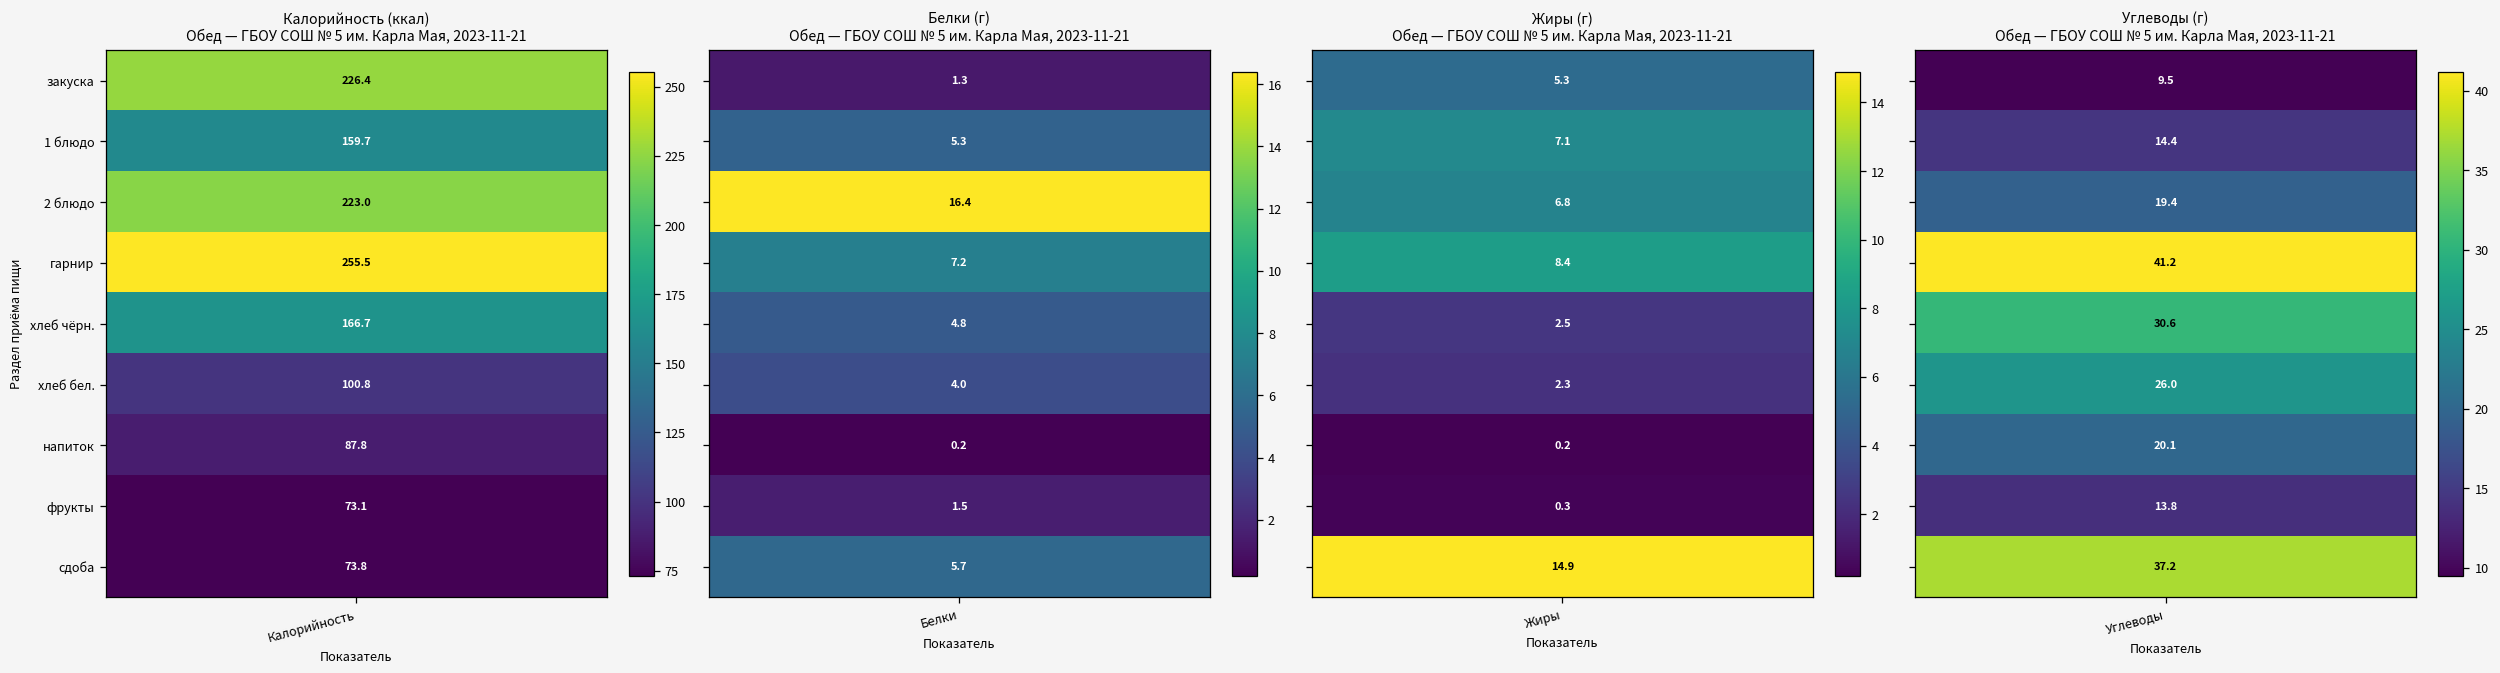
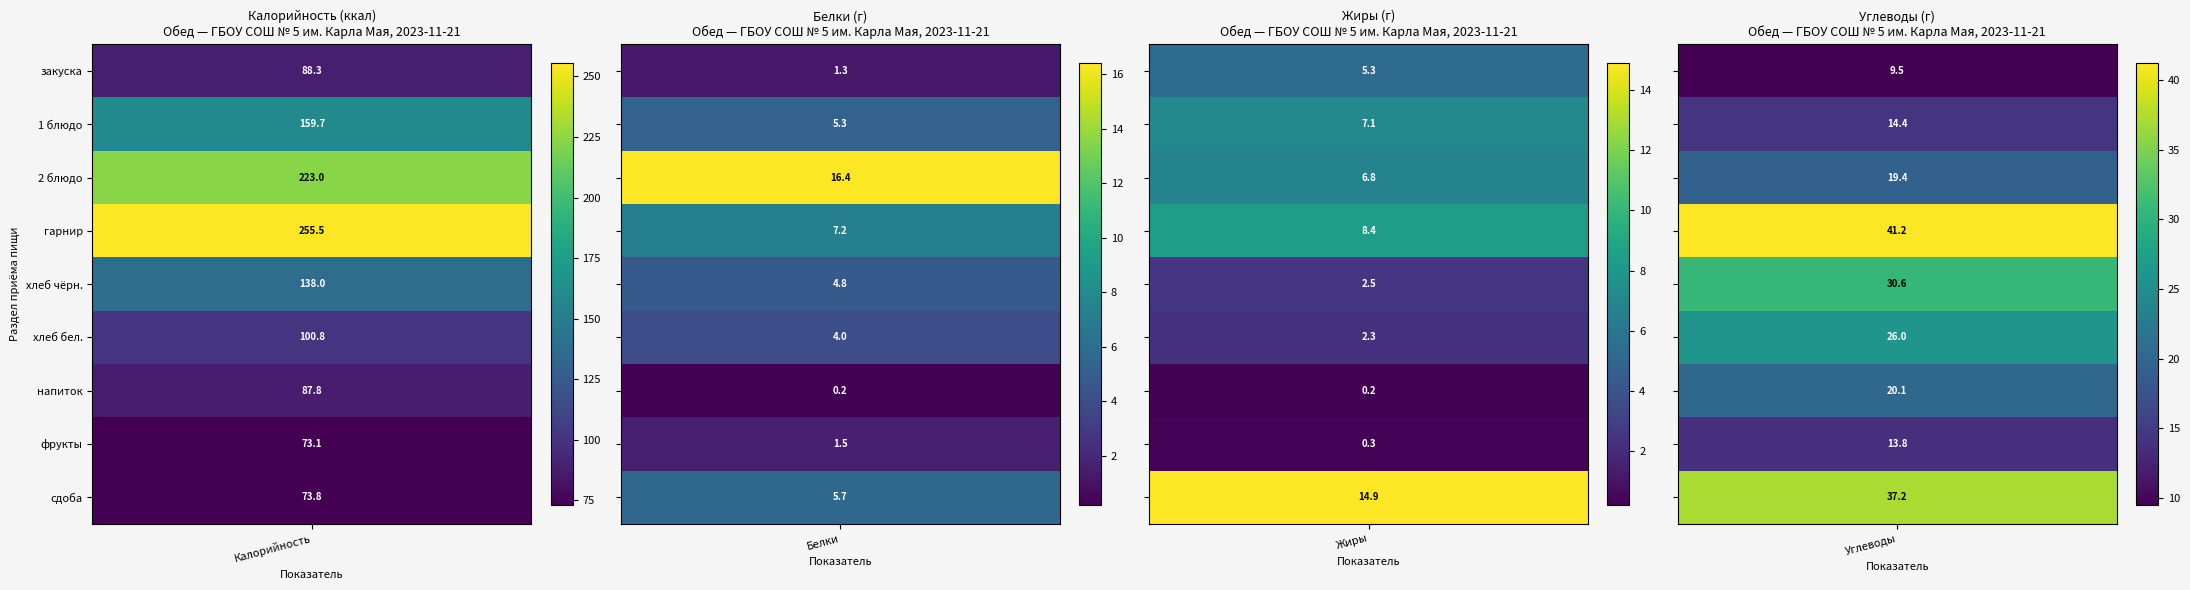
  {
    "Калорийность (ккал) Обед — ГБОУ СОШ № 5 им. Карла Мая, 2023-11-21": {
      "закуска": {
-       "Калорийность": 226.4
+       "Калорийность": 88.3
      },
      "1 блюдо": {
        "Калорийность": 159.7
      },
      "2 блюдо": {
        "Калорийность": 223.0
      },
      "гарнир": {
        "Калорийность": 255.5
      },
      "хлеб чёрн.": {
-       "Калорийность": 166.7
+       "Калорийность": 138.0
      },
      "хлеб бел.": {
        "Калорийность": 100.8
      },
      "напиток": {
        "Калорийность": 87.8
      },
      "фрукты": {
        "Калорийность": 73.1
      },
      "сдоба": {
        "Калорийность": 73.8
      }
    }
  }
